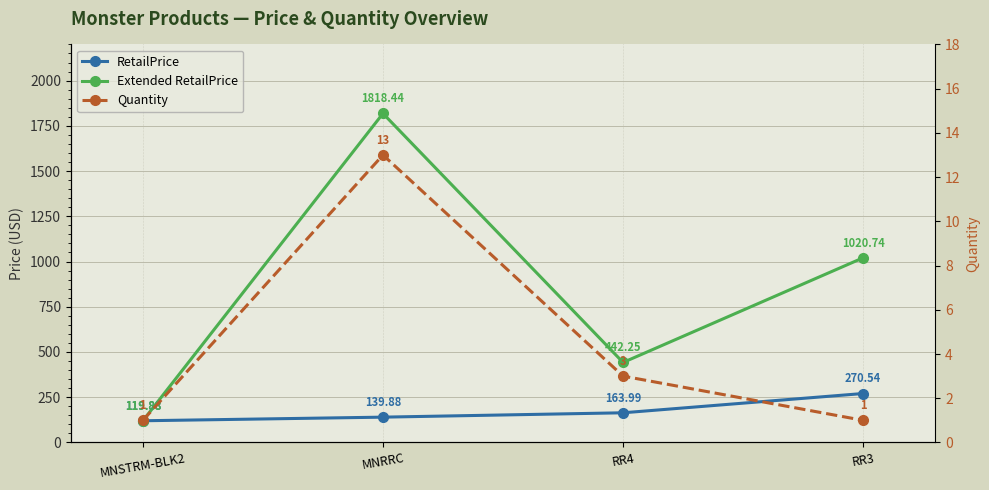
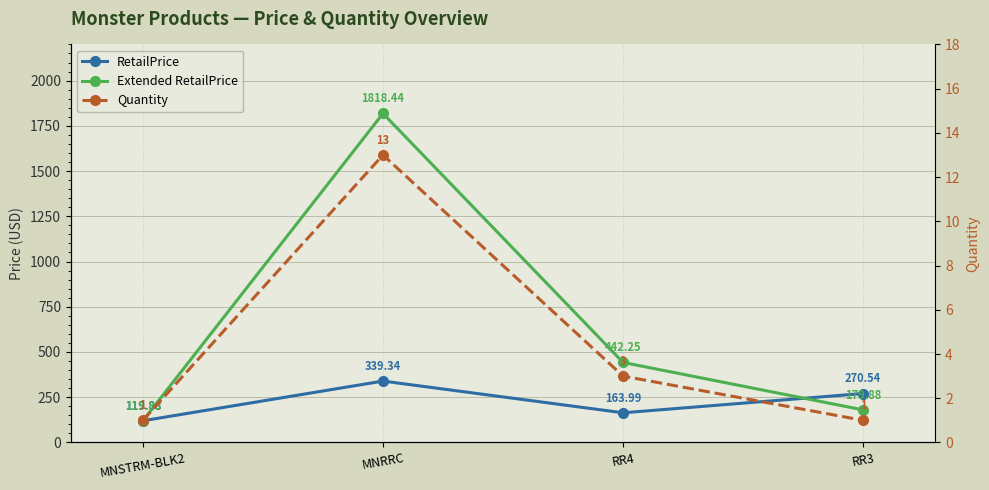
  {
    "RetailPrice": {
-     "MNRRC": 139.88,
+     "MNRRC": 339.34,
      "RR4": 163.99,
      "RR3": 270.54
    },
    "Extended RetailPrice": {
      "MNRRC": 1818.44,
      "RR4": 442.25,
-     "RR3": 1020.74
+     "RR3": 179.88
    },
    "Quantity": {
      "MNRRC": 13,
      "RR3": 1
    }
  }
